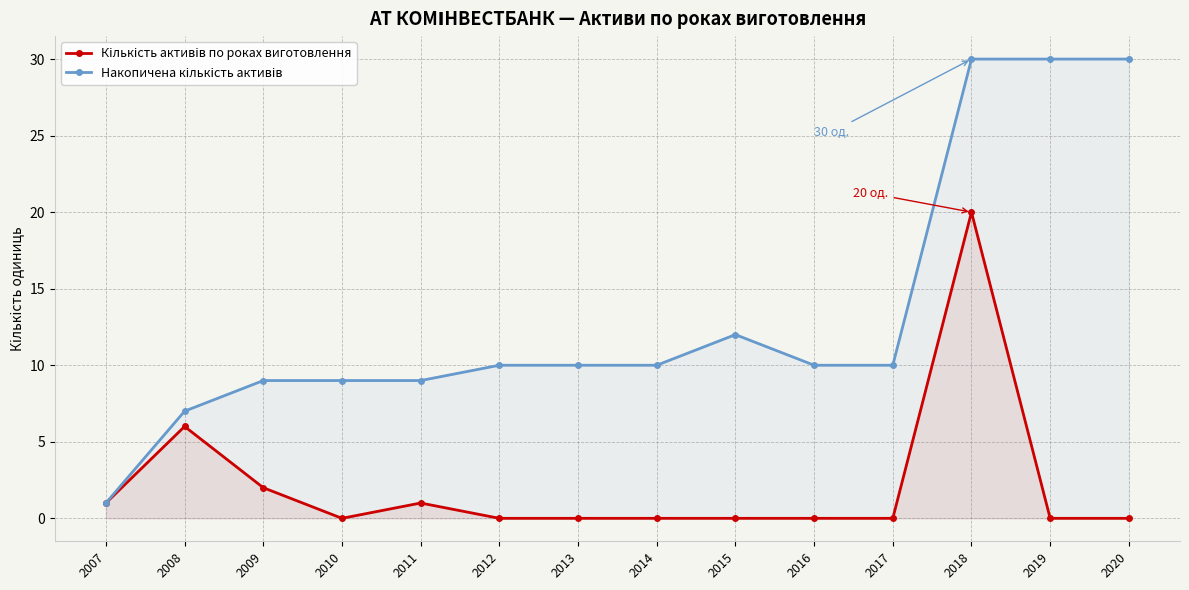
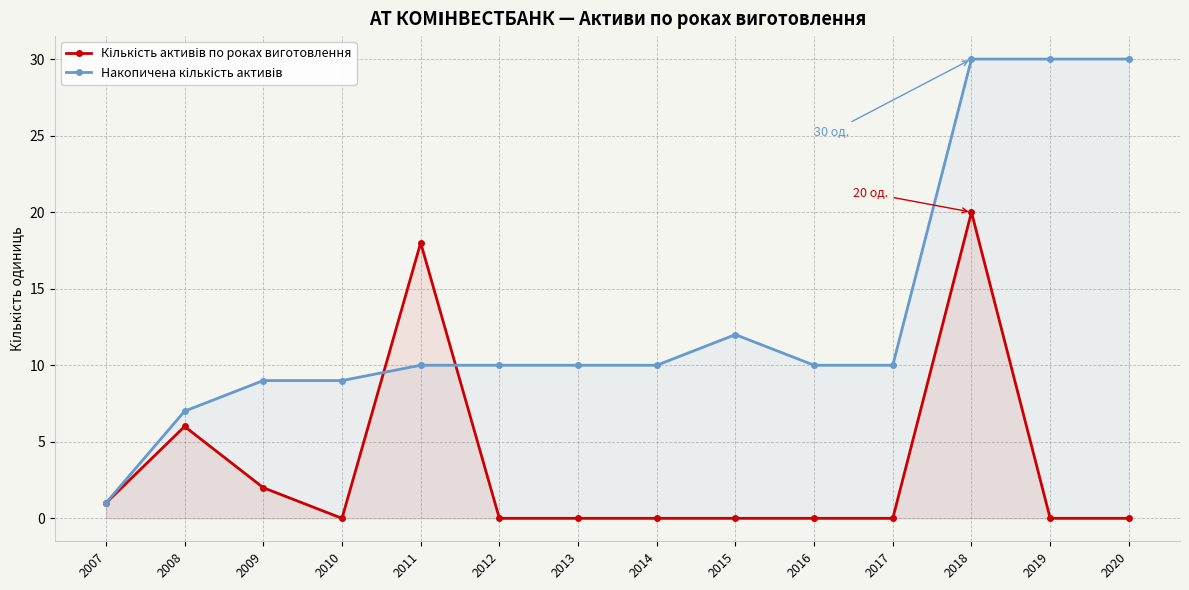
  {
    "Кількість активів по роках виготовлення": {
      "2008": 6,
      "2009": 2,
      "2010": 0,
-     "2011": 1,
+     "2011": 18,
      "2012": 0,
      "2013": 0,
      "2014": 0,
      "2015": 0,
      "2016": 0,
      "2017": 0,
      "2019": 0,
      "2020": 0
    },
    "Накопичена кількість активів": {
      "2008": 7,
      "2009": 9,
      "2010": 9,
-     "2011": 9,
+     "2011": 10,
      "2012": 10,
      "2013": 10,
      "2014": 10,
      "2015": 12,
      "2016": 10,
      "2017": 10,
      "2019": 30,
      "2020": 30
    }
  }
